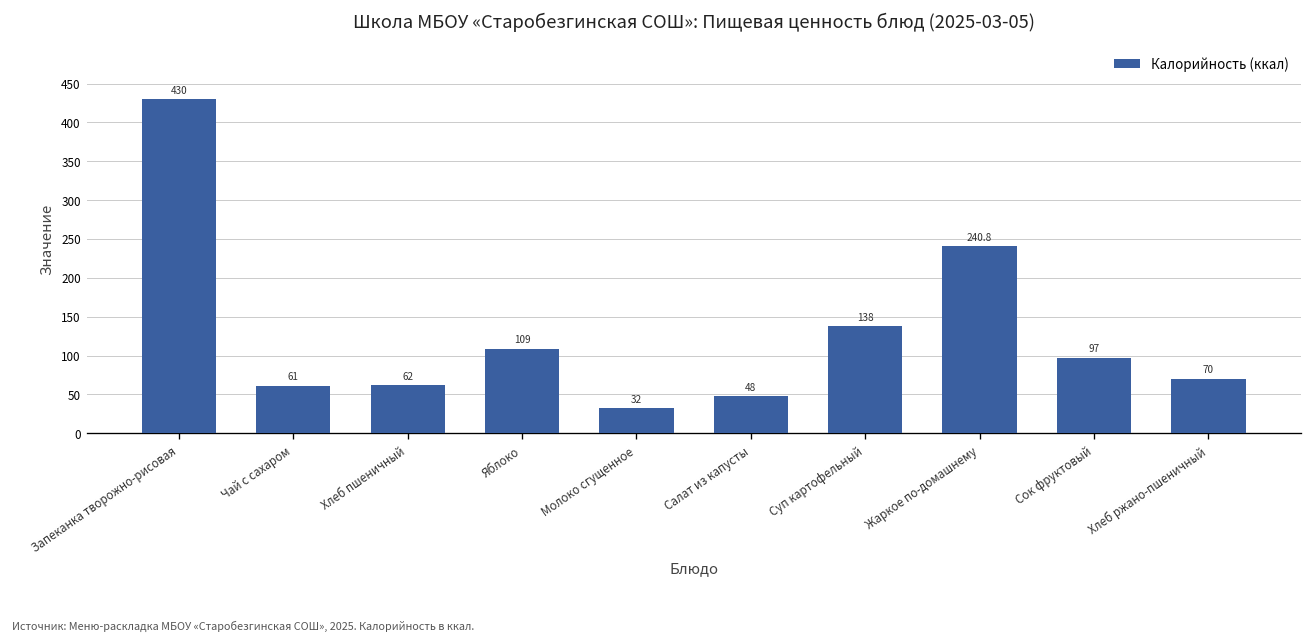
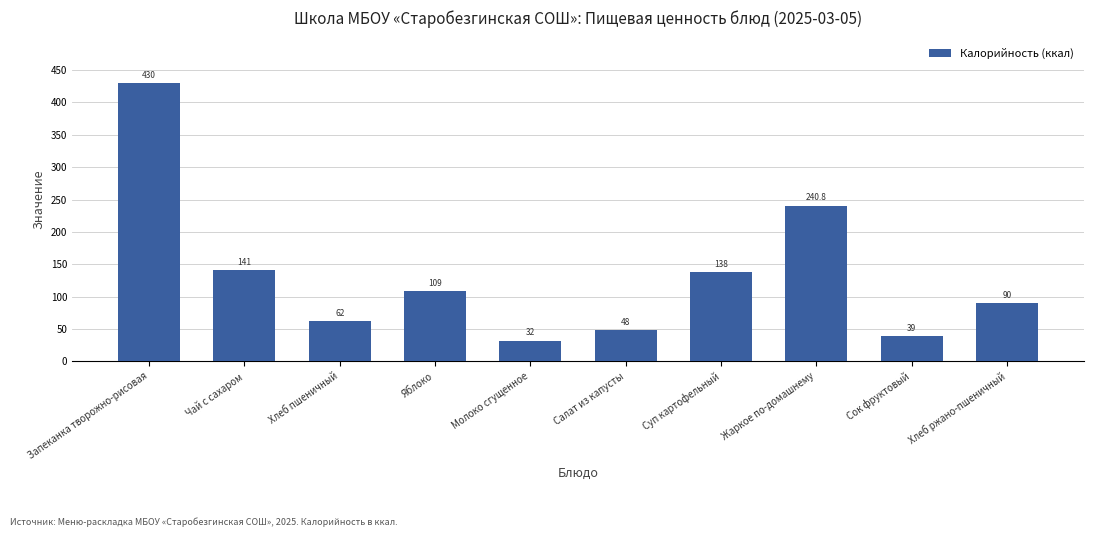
  {
    "Запеканка творожно-рисовая": 430,
-   "Чай с сахаром": 61,
+   "Чай с сахаром": 141,
    "Хлеб пшеничный": 62,
    "Яблоко": 109,
    "Молоко сгущенное": 32,
    "Салат из капусты": 48,
    "Суп картофельный": 138,
    "Жаркое по-домашнему": 240.8,
-   "Сок фруктовый": 97,
-   "Хлеб ржано-пшеничный": 70
+   "Сок фруктовый": 39,
+   "Хлеб ржано-пшеничный": 90
  }
